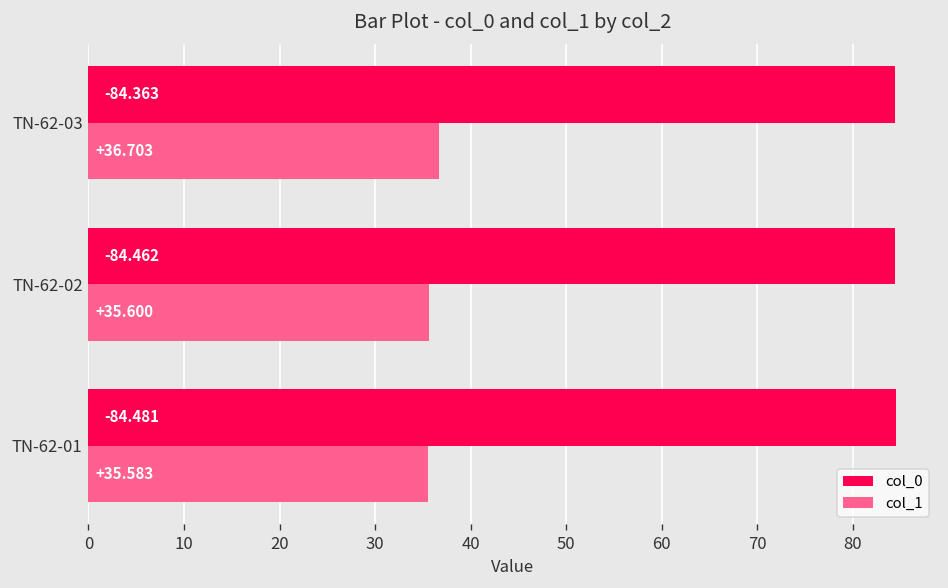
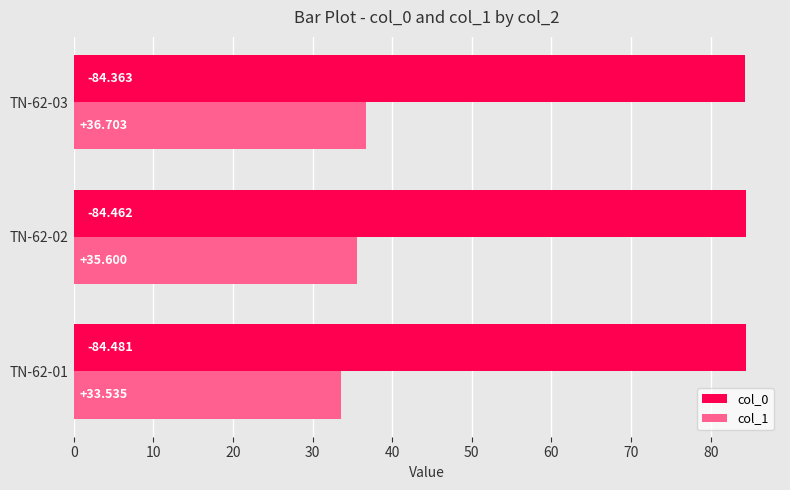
  {
    "col_1": {
      "TN-62-03": "+36.703",
      "TN-62-02": "+35.600",
-     "TN-62-01": "+35.583"
+     "TN-62-01": "+33.535"
    }
  }
